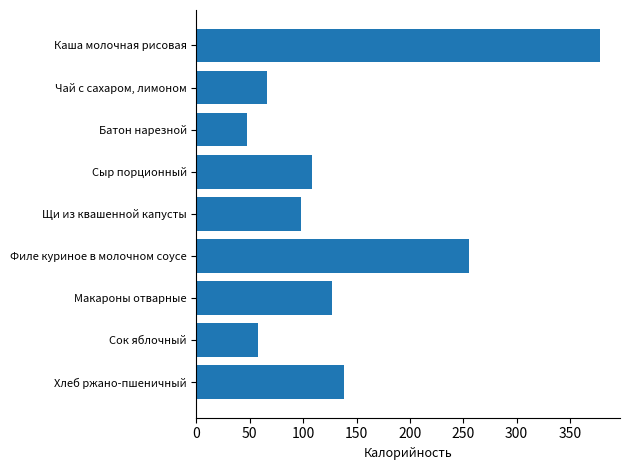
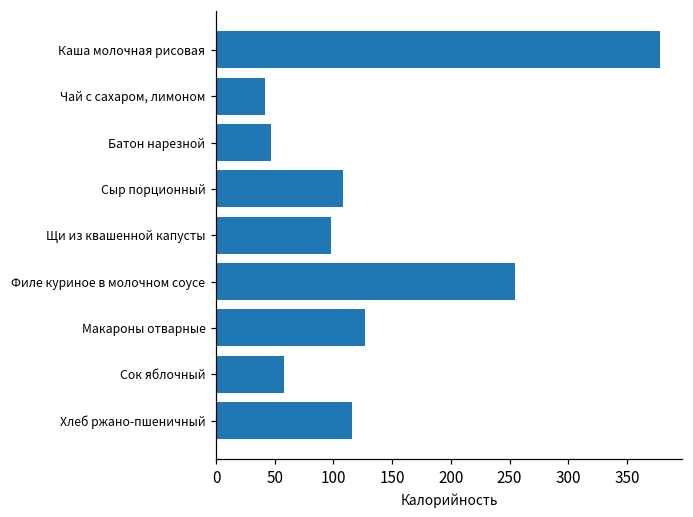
  {
    "Каша молочная рисовая": 378,
-   "Чай с сахаром, лимоном": 66,
+   "Чай с сахаром, лимоном": 42,
    "Батон нарезной": 47,
    "Сыр порционный": 108,
    "Щи из квашенной капусты": 98,
    "Филе куриное в молочном соусе": 255,
    "Макароны отварные": 127,
    "Сок яблочный": 58,
-   "Хлеб ржано-пшеничный": 138
+   "Хлеб ржано-пшеничный": 116
  }
